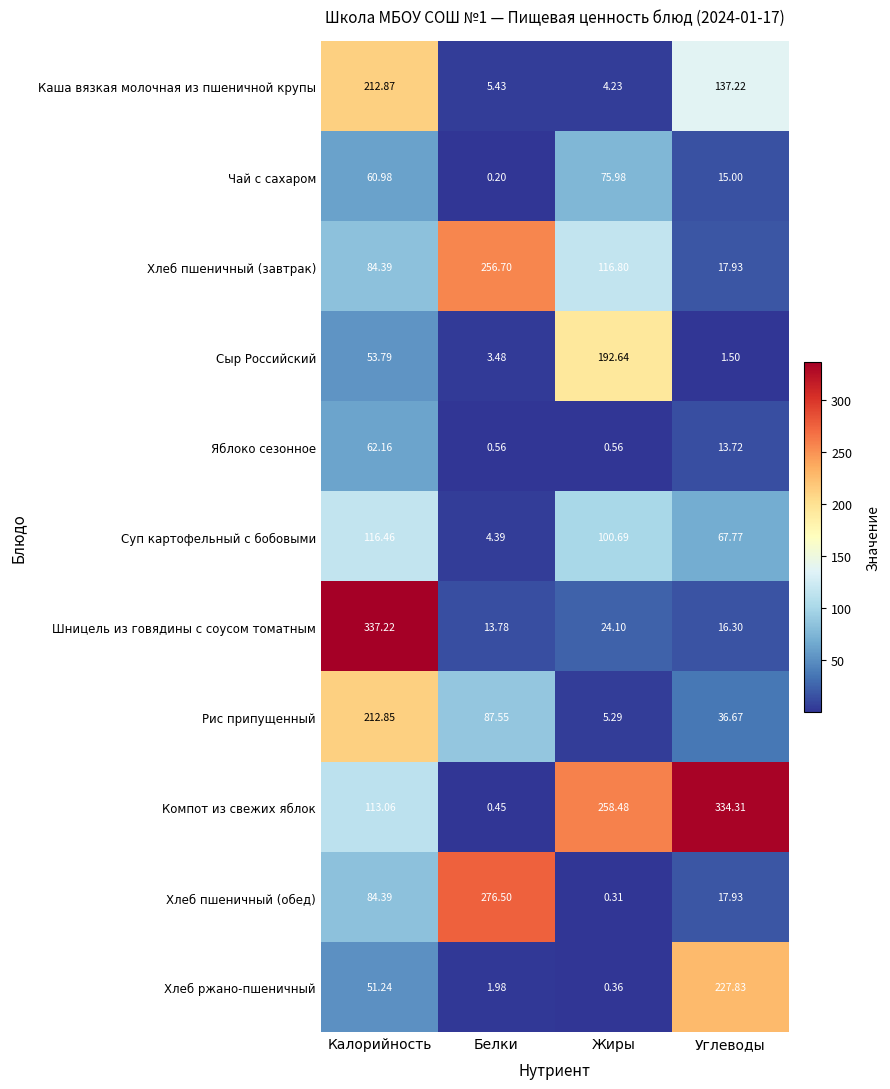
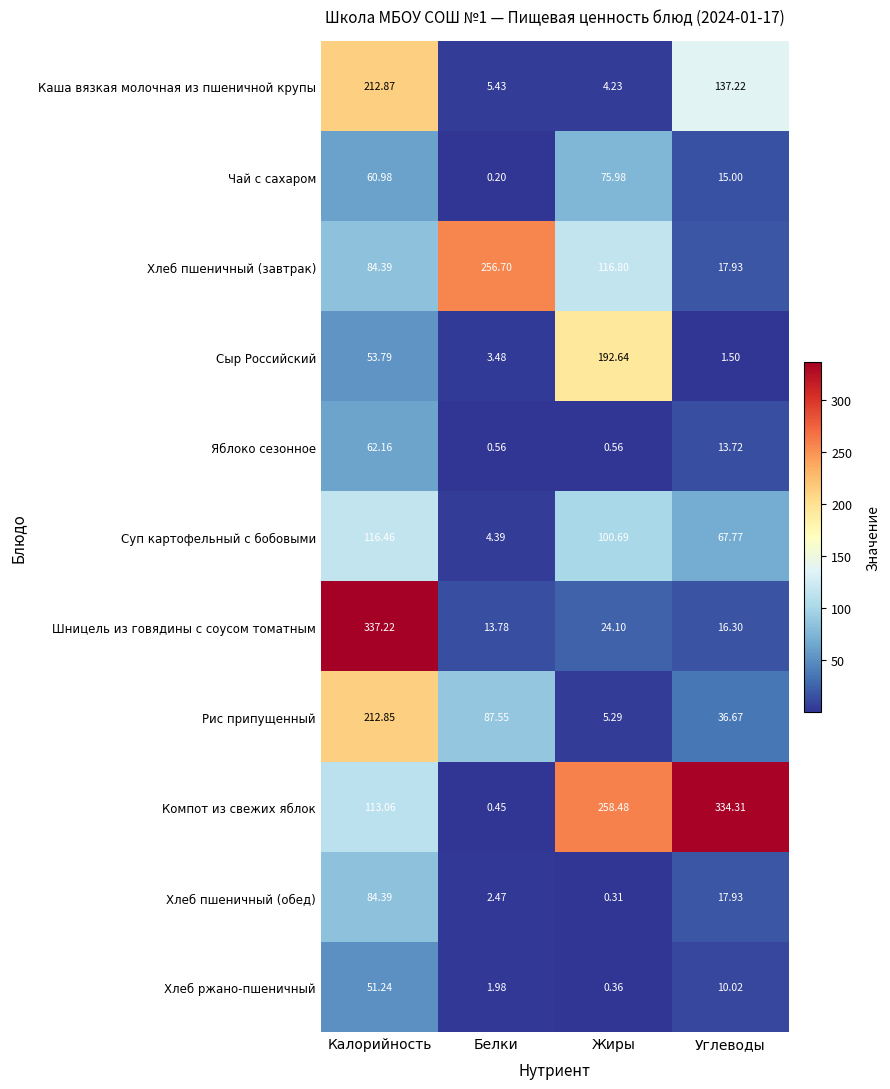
  {
    "Каша вязкая молочная из пшеничной крупы": {
      "Калорийность": 212.87,
      "Белки": 5.43,
      "Жиры": 4.23,
      "Углеводы": 137.22
    },
    "Чай с сахаром": {
      "Калорийность": 60.98,
      "Белки": 0.20,
      "Жиры": 75.98,
      "Углеводы": 15.00
    },
    "Хлеб пшеничный (завтрак)": {
      "Калорийность": 84.39,
      "Белки": 256.70,
      "Жиры": 116.80,
      "Углеводы": 17.93
    },
    "Сыр Российский": {
      "Калорийность": 53.79,
      "Белки": 3.48,
      "Жиры": 192.64,
      "Углеводы": 1.50
    },
    "Яблоко сезонное": {
      "Калорийность": 62.16,
      "Белки": 0.56,
      "Жиры": 0.56,
      "Углеводы": 13.72
    },
    "Суп картофельный с бобовыми": {
      "Калорийность": 116.46,
      "Белки": 4.39,
      "Жиры": 100.69,
      "Углеводы": 67.77
    },
    "Шницель из говядины с соусом томатным": {
      "Калорийность": 337.22,
      "Белки": 13.78,
      "Жиры": 24.10,
      "Углеводы": 16.30
    },
    "Рис припущенный": {
      "Калорийность": 212.85,
      "Белки": 87.55,
      "Жиры": 5.29,
      "Углеводы": 36.67
    },
    "Компот из свежих яблок": {
      "Калорийность": 113.06,
      "Белки": 0.45,
      "Жиры": 258.48,
      "Углеводы": 334.31
    },
    "Хлеб пшеничный (обед)": {
      "Калорийность": 84.39,
-     "Белки": 276.50,
+     "Белки": 2.47,
      "Жиры": 0.31,
      "Углеводы": 17.93
    },
    "Хлеб ржано-пшеничный": {
      "Калорийность": 51.24,
      "Белки": 1.98,
      "Жиры": 0.36,
-     "Углеводы": 227.83
+     "Углеводы": 10.02
    }
  }
